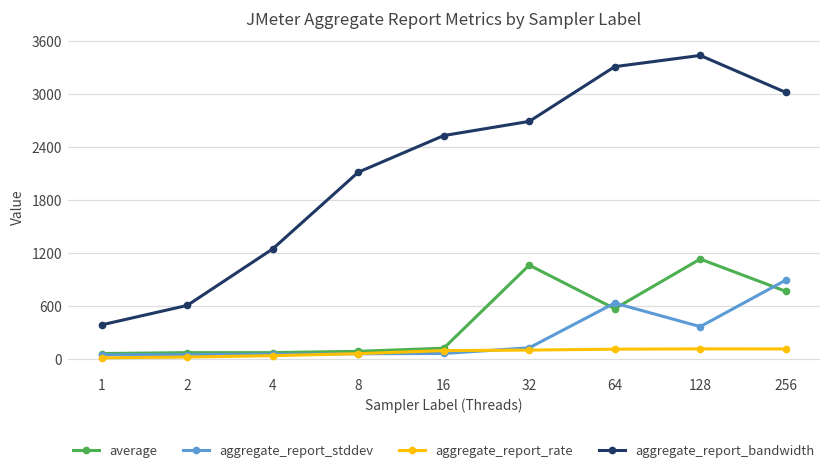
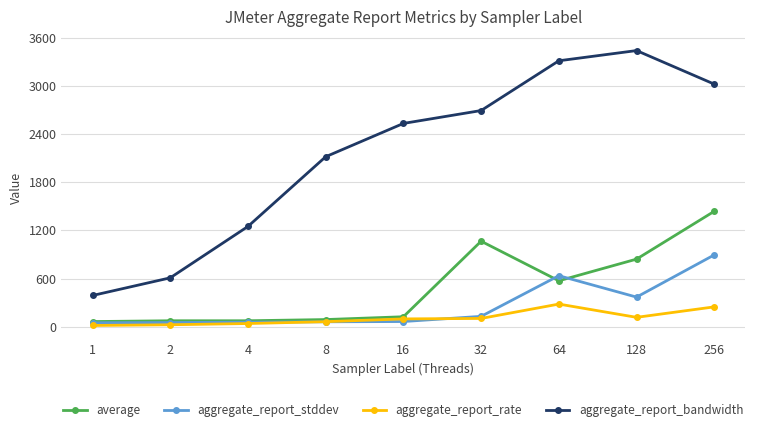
  {
    "average": {
      "32": 1100,
      "64": 600,
-     "128": 1100,
-     "256": 800
+     "128": 800,
+     "256": 1400
    },
    "aggregate_report_stddev": {
      "16": 100,
      "64": 600,
      "128": 400,
      "256": 900
    },
    "aggregate_report_rate": {
      "1": 0,
-     "64": 100,
+     "64": 300,
      "128": 100,
-     "256": 100
+     "256": 200
    },
    "aggregate_report_bandwidth": {
      "1": 400,
      "2": 600,
      "4": 1200,
      "8": 2100,
      "16": 2500,
      "32": 2700,
      "64": 3300,
      "128": 3400,
      "256": 3000
    }
  }
